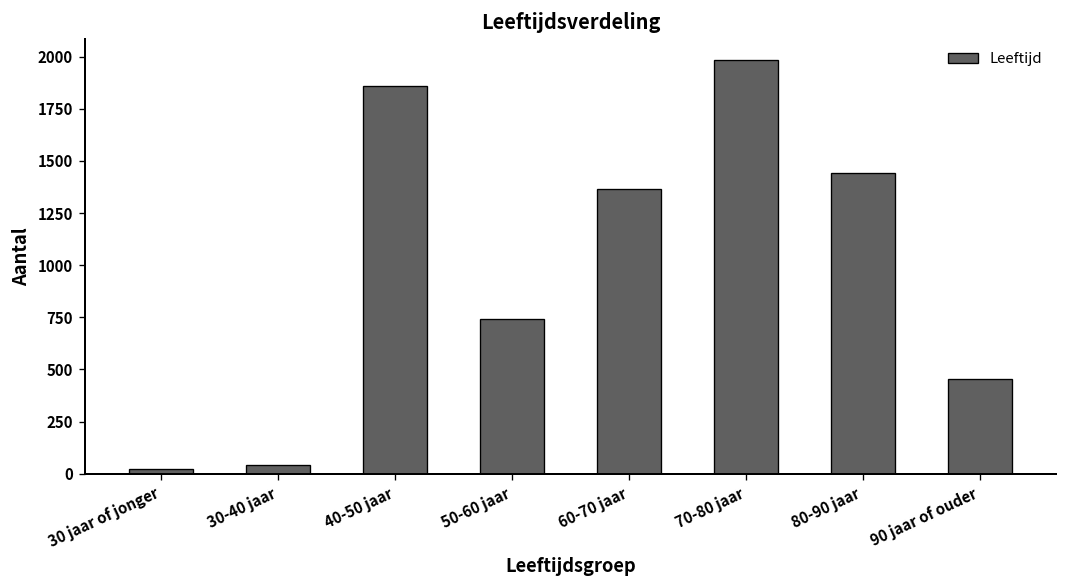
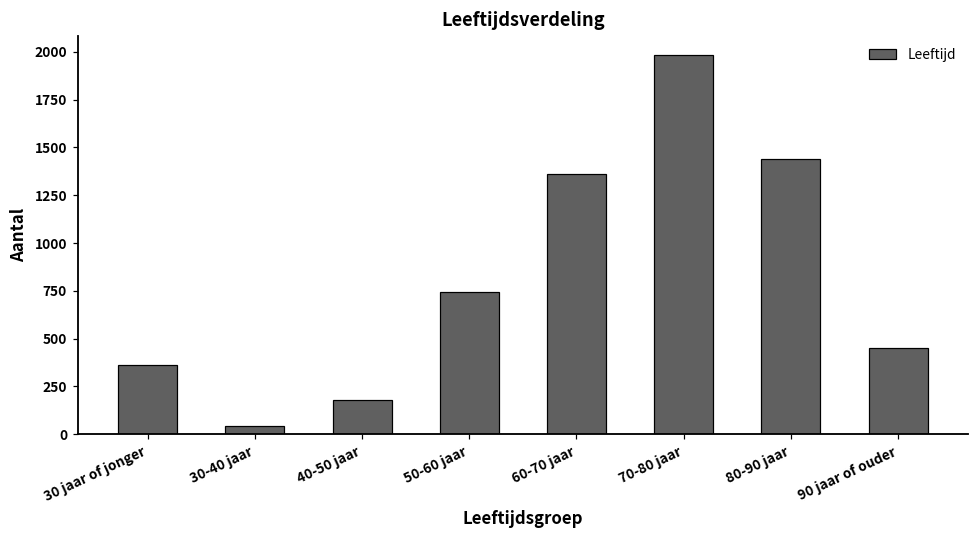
  {
-   "30 jaar of jonger": 30,
+   "30 jaar of jonger": 360,
    "30-40 jaar": 40,
-   "40-50 jaar": 1860,
+   "40-50 jaar": 180,
    "50-60 jaar": 740,
    "60-70 jaar": 1360,
    "70-80 jaar": 1990,
    "80-90 jaar": 1440,
    "90 jaar of ouder": 450
  }
